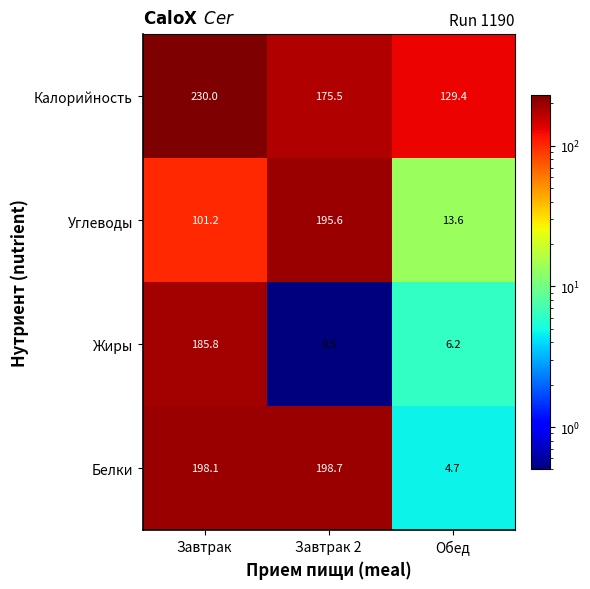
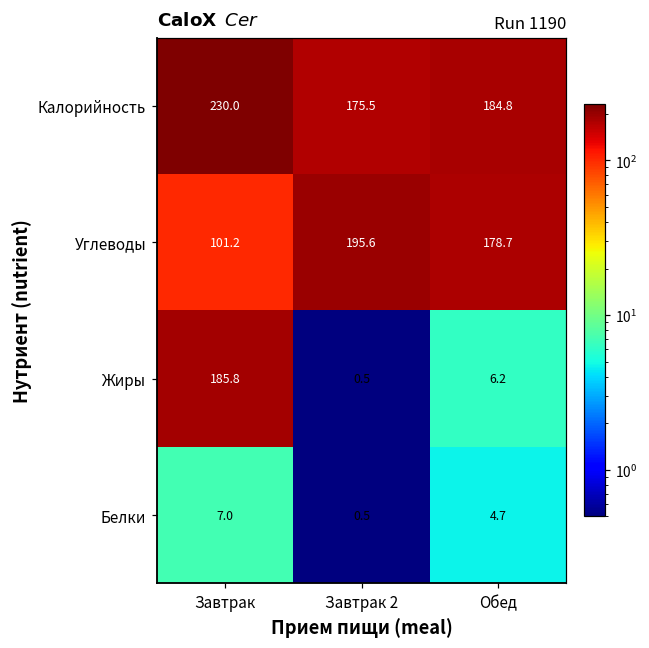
  {
    "Калорийность": {
      "Завтрак": 230.0,
      "Завтрак 2": 175.5,
-     "Обед": 129.4
+     "Обед": 184.8
    },
    "Углеводы": {
      "Завтрак": 101.2,
      "Завтрак 2": 195.6,
-     "Обед": 13.6
+     "Обед": 178.7
    },
    "Жиры": {
      "Завтрак": 185.8,
      "Завтрак 2": 0.5,
      "Обед": 6.2
    },
    "Белки": {
-     "Завтрак": 198.1,
-     "Завтрак 2": 198.7,
+     "Завтрак": 7.0,
+     "Завтрак 2": 0.5,
      "Обед": 4.7
    }
  }
